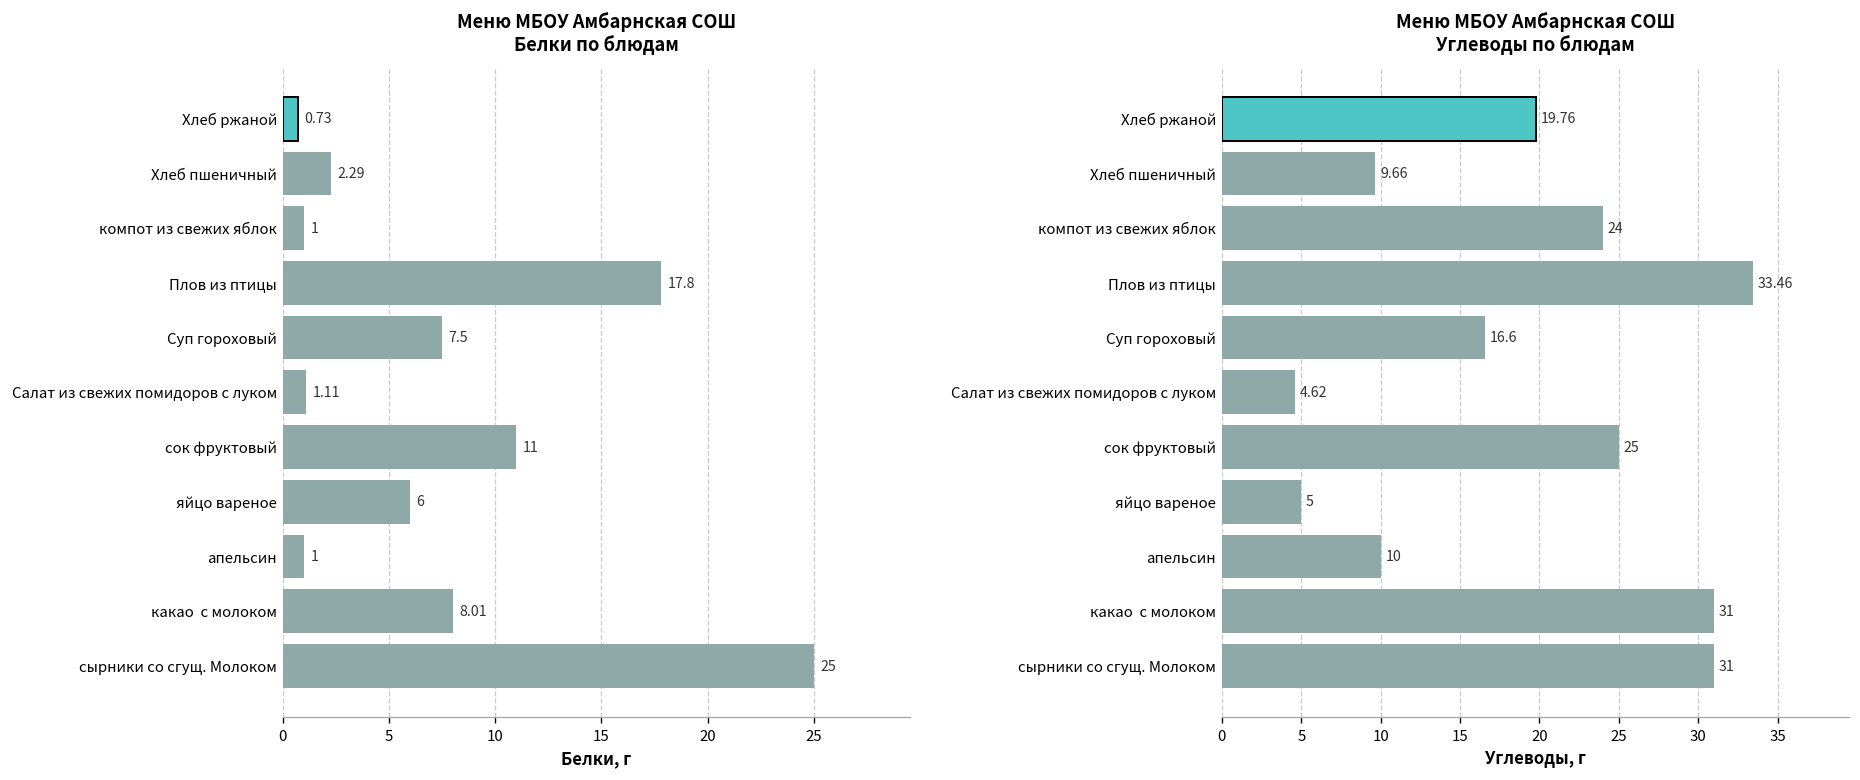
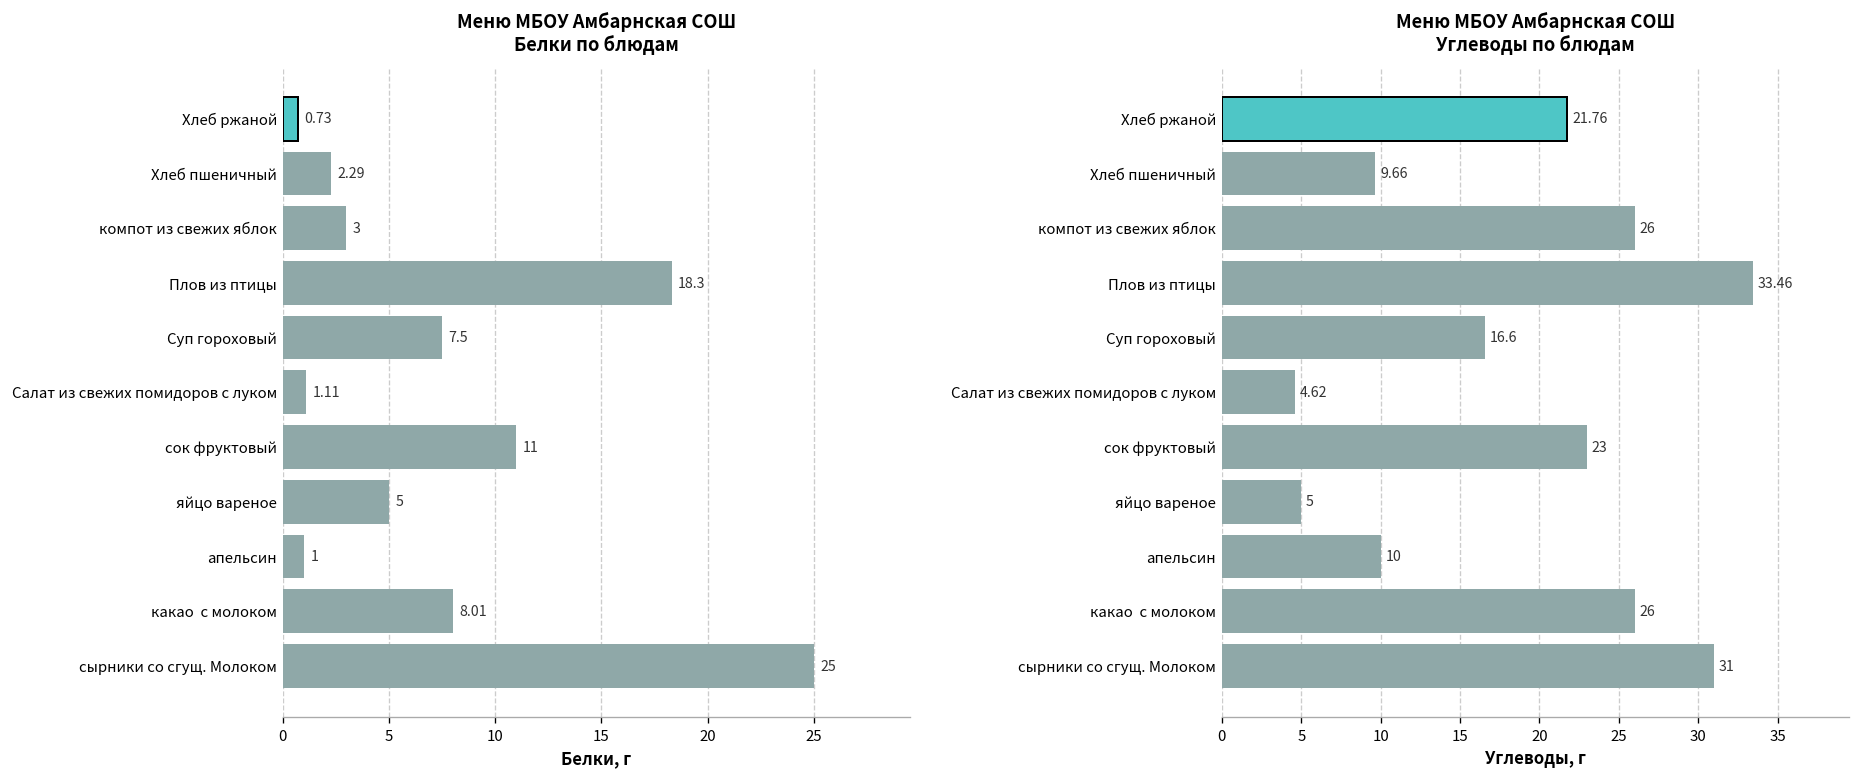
  {
    "Меню МБОУ Амбарнская СОШ Белки по блюдам": {
      "Хлеб ржаной": 0.73,
      "Хлеб пшеничный": 2.29,
-     "компот из свежих яблок": 1,
-     "Плов из птицы": 17.8,
+     "компот из свежих яблок": 3,
+     "Плов из птицы": 18.3,
      "Суп гороховый": 7.5,
      "Салат из свежих помидоров с луком": 1.11,
      "сок фруктовый": 11,
-     "яйцо вареное": 6,
+     "яйцо вареное": 5,
      "апельсин": 1,
      "какао с молоком": 8.01,
      "сырники со сгущ. Молоком": 25
    },
    "Меню МБОУ Амбарнская СОШ Углеводы по блюдам": {
-     "Хлеб ржаной": 19.76,
+     "Хлеб ржаной": 21.76,
      "Хлеб пшеничный": 9.66,
-     "компот из свежих яблок": 24,
+     "компот из свежих яблок": 26,
      "Плов из птицы": 33.46,
      "Суп гороховый": 16.6,
      "Салат из свежих помидоров с луком": 4.62,
-     "сок фруктовый": 25,
+     "сок фруктовый": 23,
      "яйцо вареное": 5,
      "апельсин": 10,
-     "какао с молоком": 31,
+     "какао с молоком": 26,
      "сырники со сгущ. Молоком": 31
    }
  }
